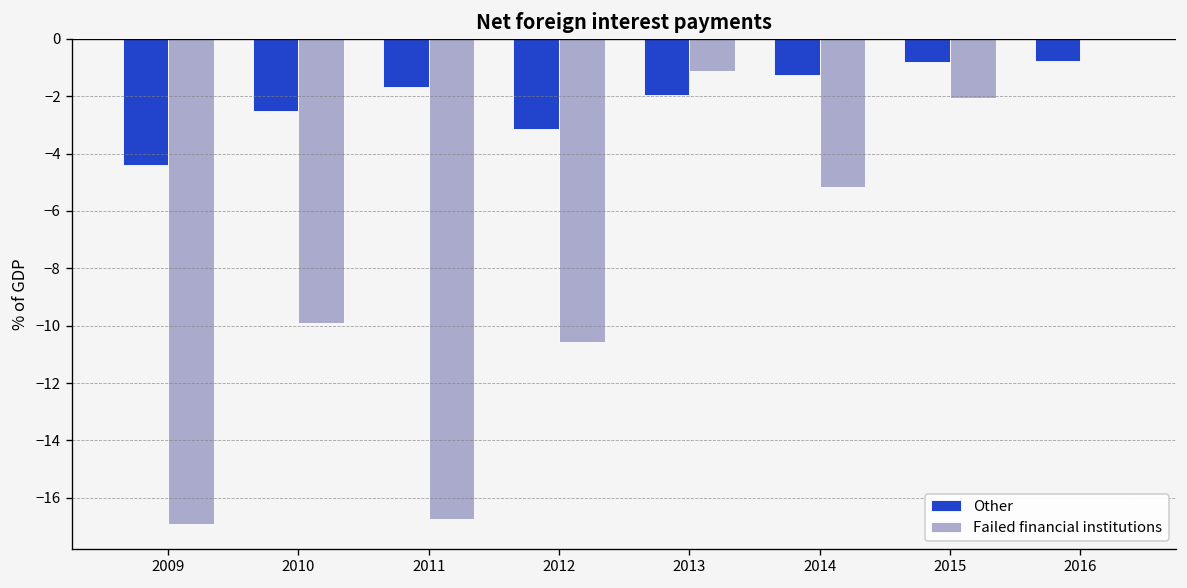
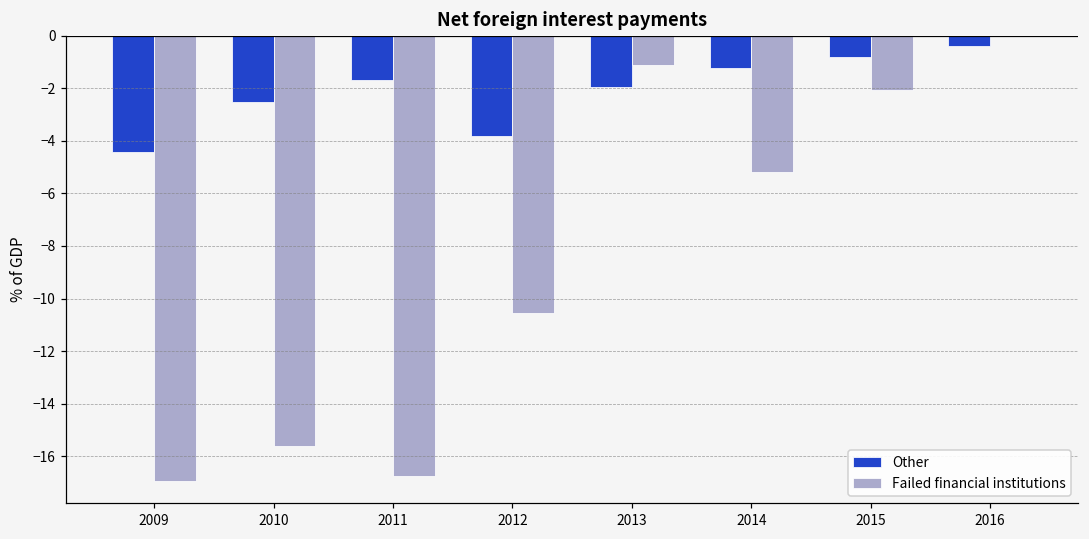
  {
    "Other": {
      "2009": -4.4,
      "2010": -2.5,
      "2011": -1.7,
-     "2012": -3.1,
+     "2012": -3.8,
      "2013": -2.0,
      "2014": -1.3,
      "2015": -0.8,
-     "2016": -0.8
+     "2016": -0.4
    },
    "Failed financial institutions": {
      "2009": -16.9,
-     "2010": -9.9,
+     "2010": -15.6,
      "2011": -16.7,
      "2012": -10.6,
      "2013": -1.1,
      "2014": -5.2,
      "2015": -2.1,
      "2016": 0.0
    }
  }
